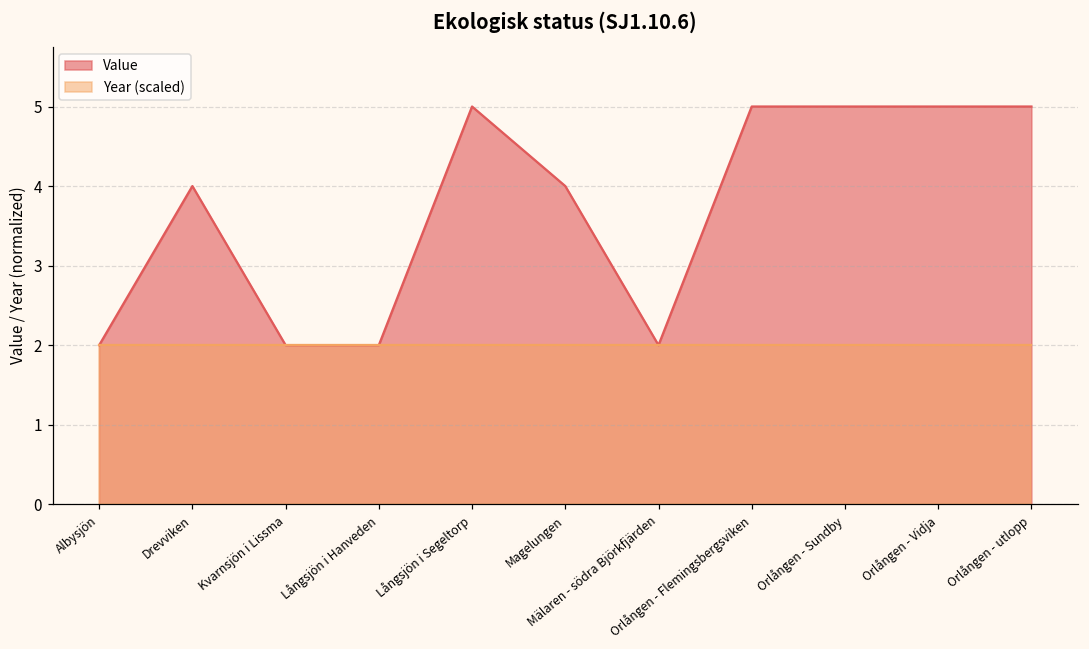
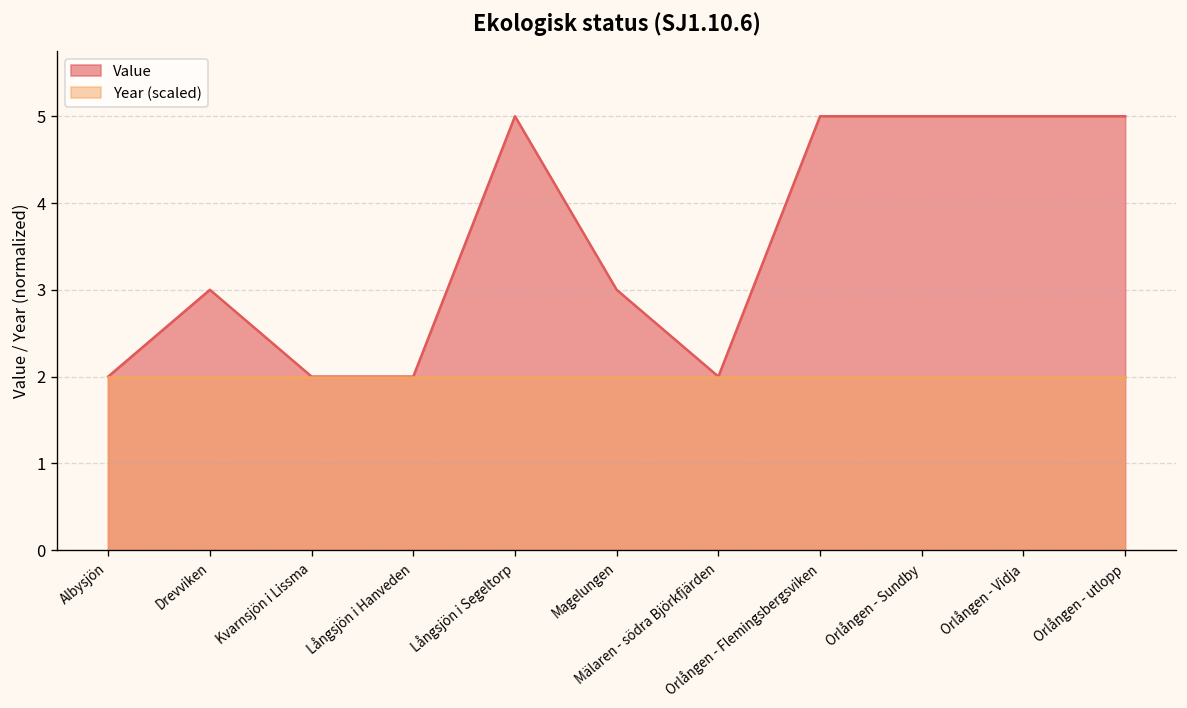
  {
    "Value": {
-     "Drevviken": 4,
+     "Drevviken": 3,
      "Långsjön i Segeltorp": 5,
-     "Magelungen": 4,
+     "Magelungen": 3,
      "Orlången - Flemingsbergsviken": 5,
      "Orlången - Sundby": 5,
      "Orlången - Vidja": 5,
      "Orlången - utlopp": 5
    },
    "Year (scaled)": {
      "Drevviken": 2,
      "Långsjön i Segeltorp": 2,
      "Magelungen": 2,
      "Orlången - Flemingsbergsviken": 2,
      "Orlången - Sundby": 2,
      "Orlången - Vidja": 2,
      "Orlången - utlopp": 2
    }
  }
